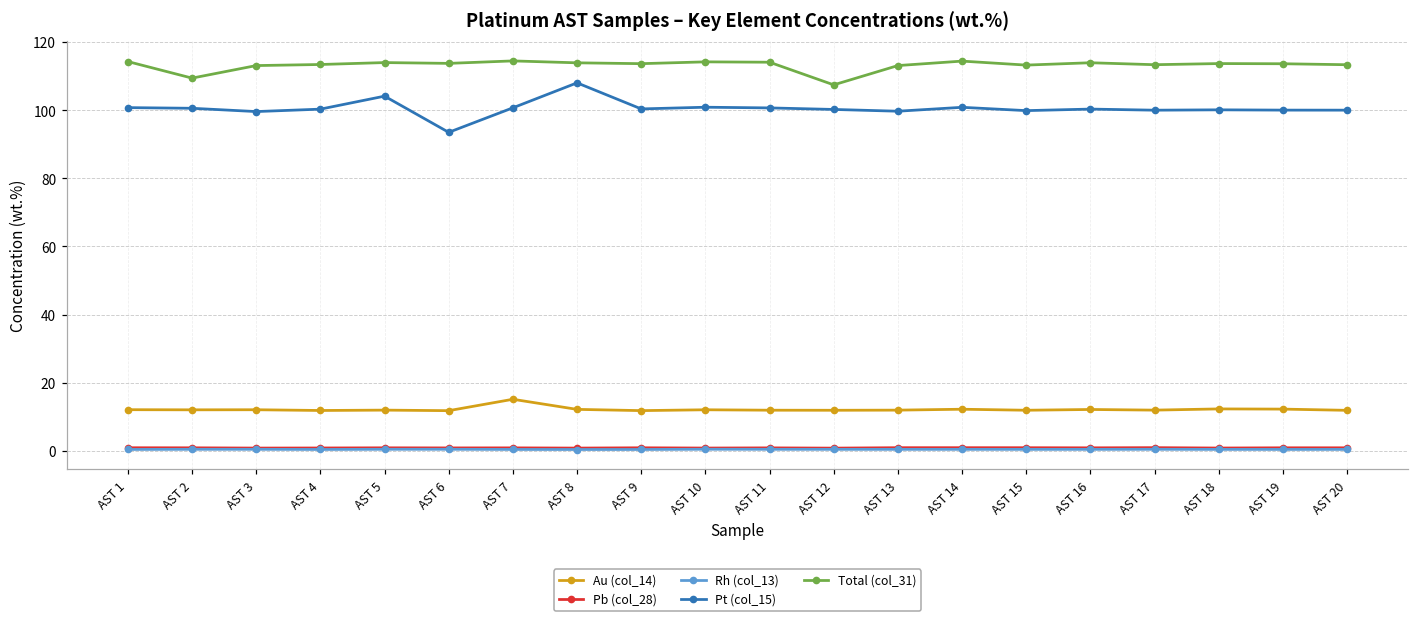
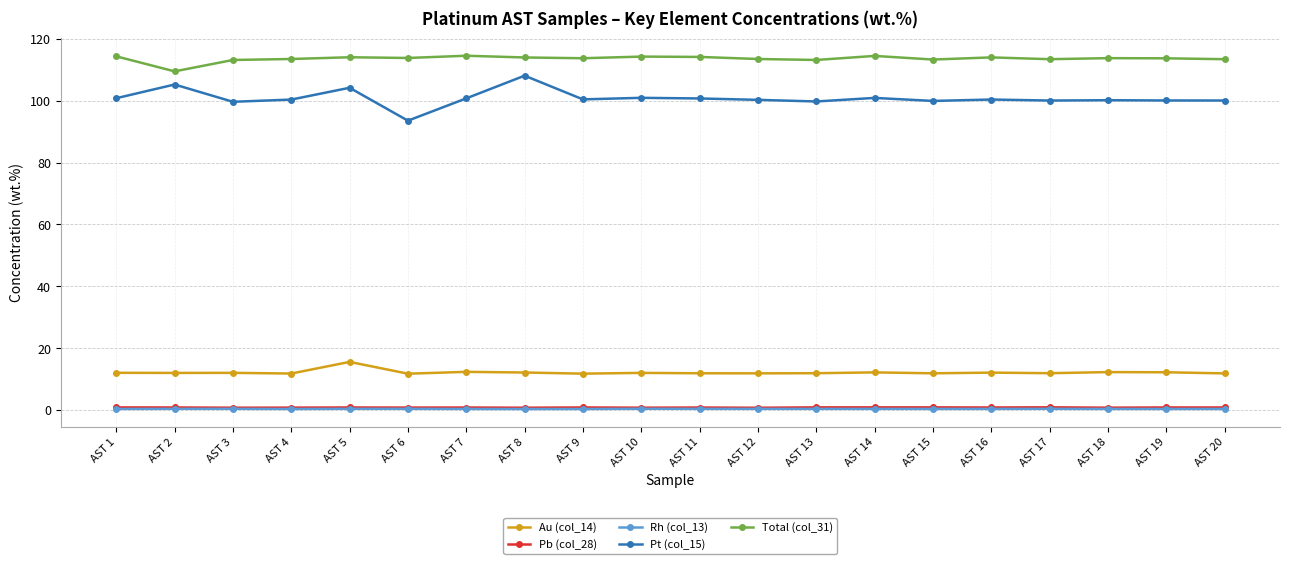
  {
    "Au (col_14)": {
      "AST 1": 12,
      "AST 2": 12,
      "AST 3": 12,
      "AST 4": 12,
-     "AST 5": 12,
+     "AST 5": 16,
      "AST 6": 12,
-     "AST 7": 15,
+     "AST 7": 12,
      "AST 8": 12,
      "AST 9": 12,
      "AST 10": 12,
      "AST 11": 12,
      "AST 12": 12,
      "AST 13": 12,
      "AST 14": 12,
      "AST 15": 12,
      "AST 16": 12,
      "AST 17": 12,
      "AST 18": 12,
      "AST 19": 12,
      "AST 20": 12
    },
    "Pt (col_15)": {
      "AST 1": 101,
-     "AST 2": 101,
+     "AST 2": 105,
      "AST 3": 100,
      "AST 4": 100,
      "AST 5": 104,
      "AST 6": 94,
      "AST 7": 101,
      "AST 8": 108,
      "AST 9": 100,
      "AST 10": 101,
      "AST 11": 101,
      "AST 12": 100,
      "AST 13": 100,
      "AST 14": 101,
      "AST 15": 100,
      "AST 16": 100,
      "AST 17": 100,
      "AST 18": 100,
      "AST 19": 100,
      "AST 20": 100
    },
    "Total (col_31)": {
      "AST 1": 114,
      "AST 2": 109,
      "AST 3": 113,
      "AST 4": 113,
      "AST 5": 114,
      "AST 6": 114,
      "AST 7": 115,
      "AST 8": 114,
      "AST 9": 114,
      "AST 10": 114,
      "AST 11": 114,
-     "AST 12": 107,
+     "AST 12": 113,
      "AST 13": 113,
      "AST 14": 114,
      "AST 15": 113,
      "AST 16": 114,
      "AST 17": 113,
      "AST 18": 114,
      "AST 19": 114,
      "AST 20": 113
    }
  }
